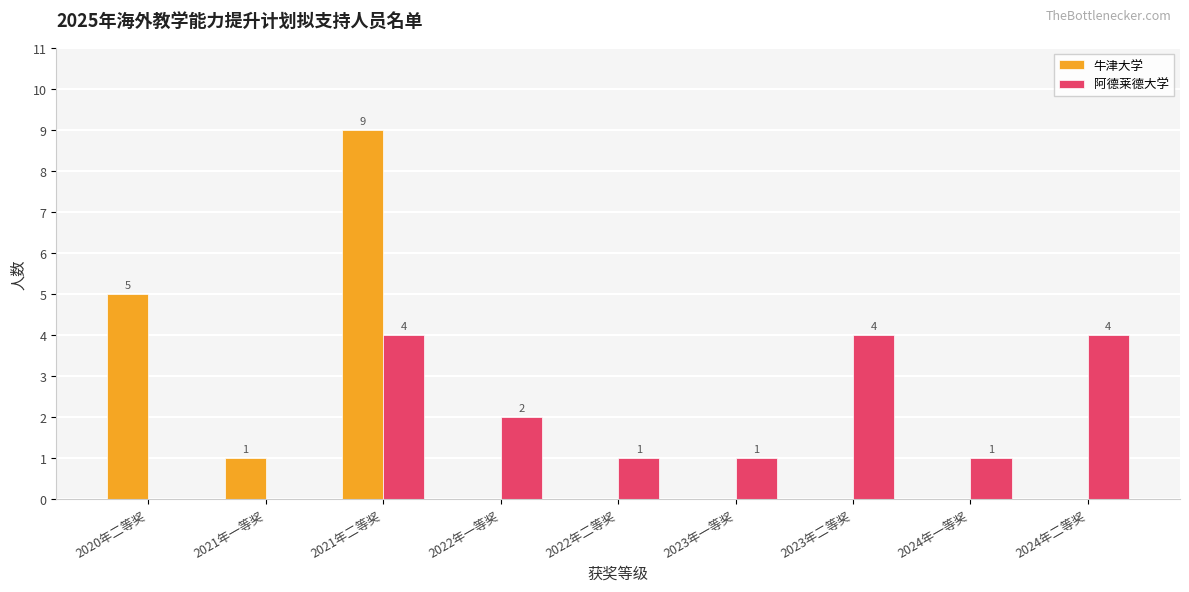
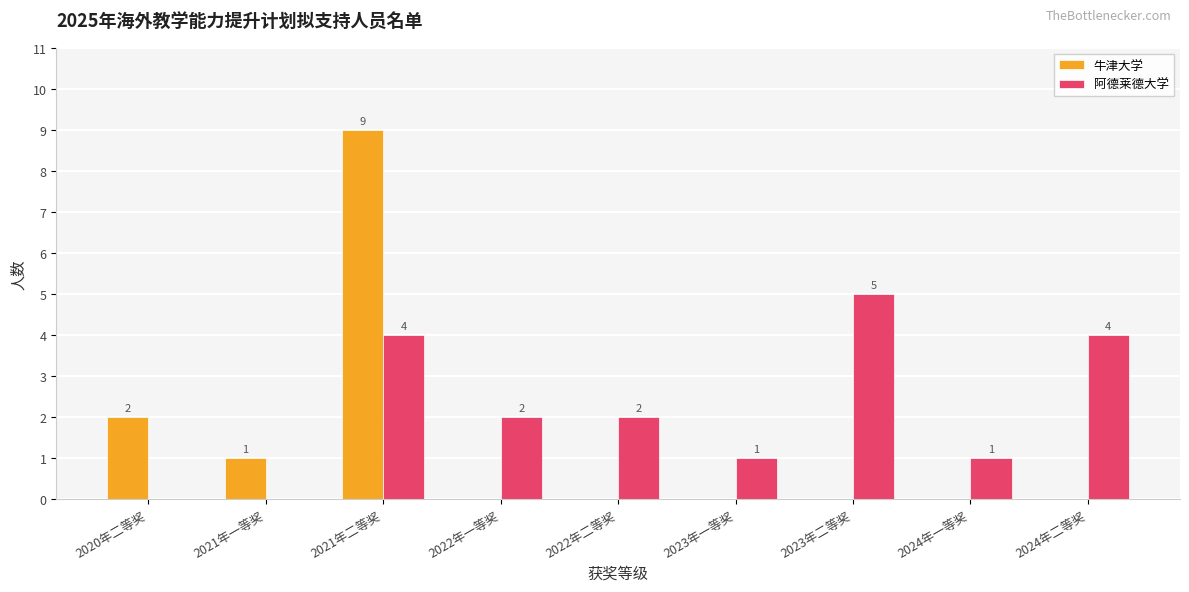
  {
    "牛津大学": {
-     "2020年二等奖": 5,
+     "2020年二等奖": 2,
      "2021年一等奖": 1,
      "2021年二等奖": 9
    },
    "阿德莱德大学": {
      "2021年二等奖": 4,
      "2022年一等奖": 2,
-     "2022年二等奖": 1,
+     "2022年二等奖": 2,
      "2023年一等奖": 1,
-     "2023年二等奖": 4,
+     "2023年二等奖": 5,
      "2024年一等奖": 1,
      "2024年二等奖": 4
    }
  }
